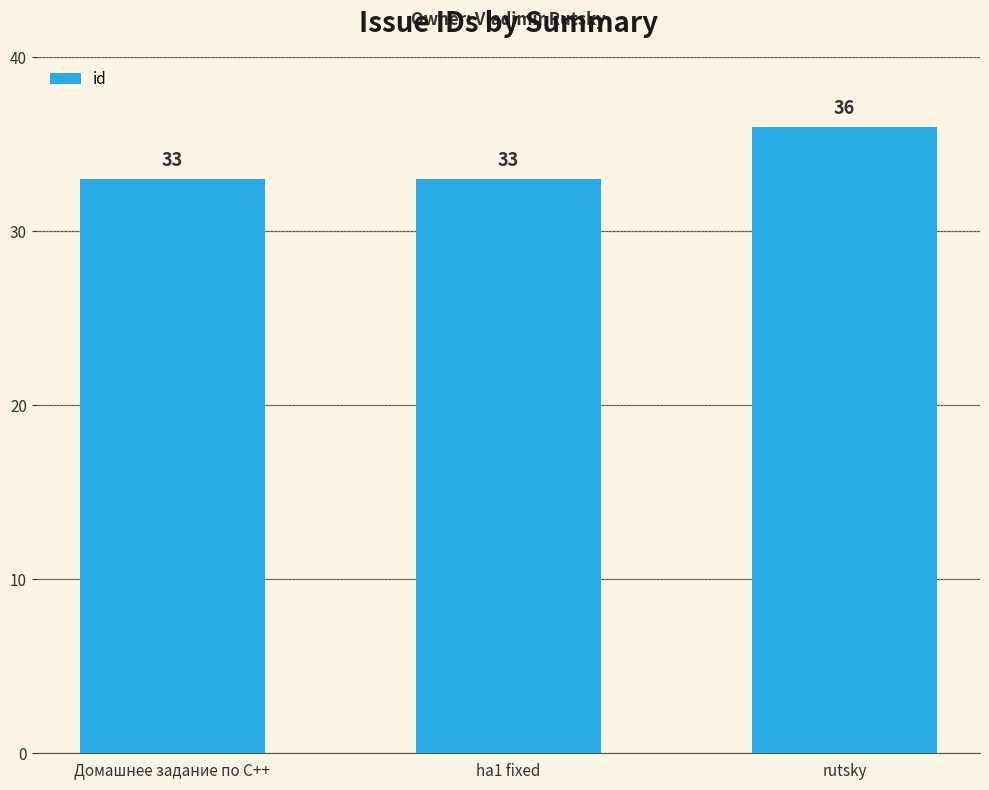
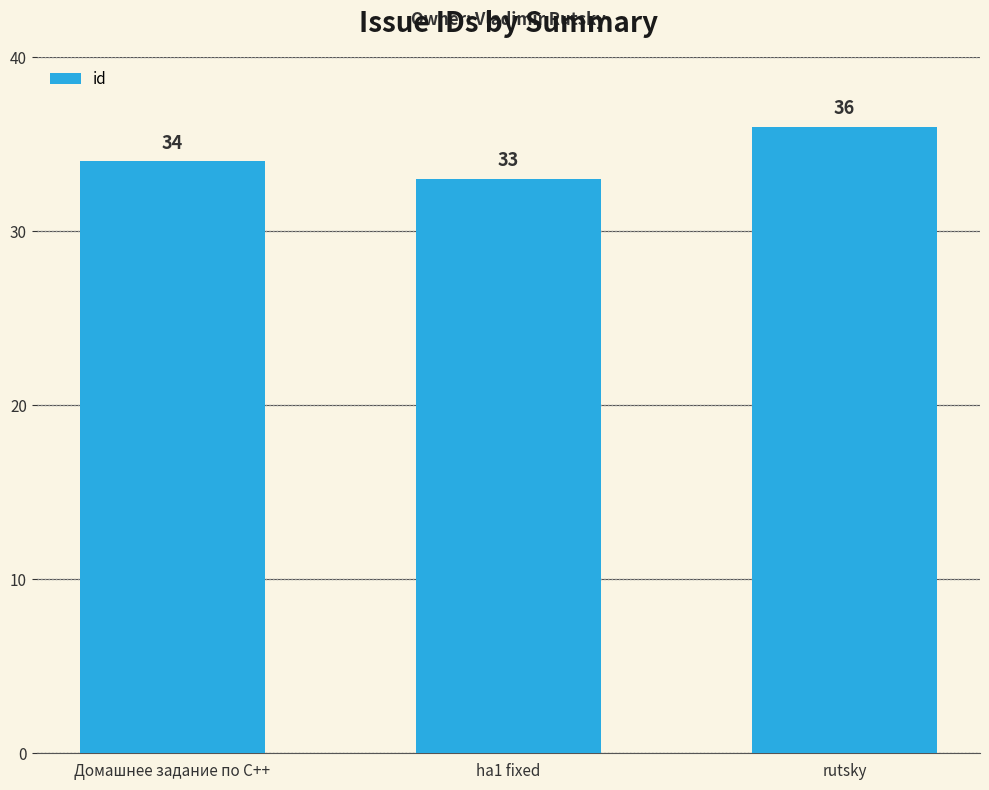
  {
-   "Домашнее задание по C++": 33,
+   "Домашнее задание по C++": 34,
    "ha1 fixed": 33,
    "rutsky": 36
  }
